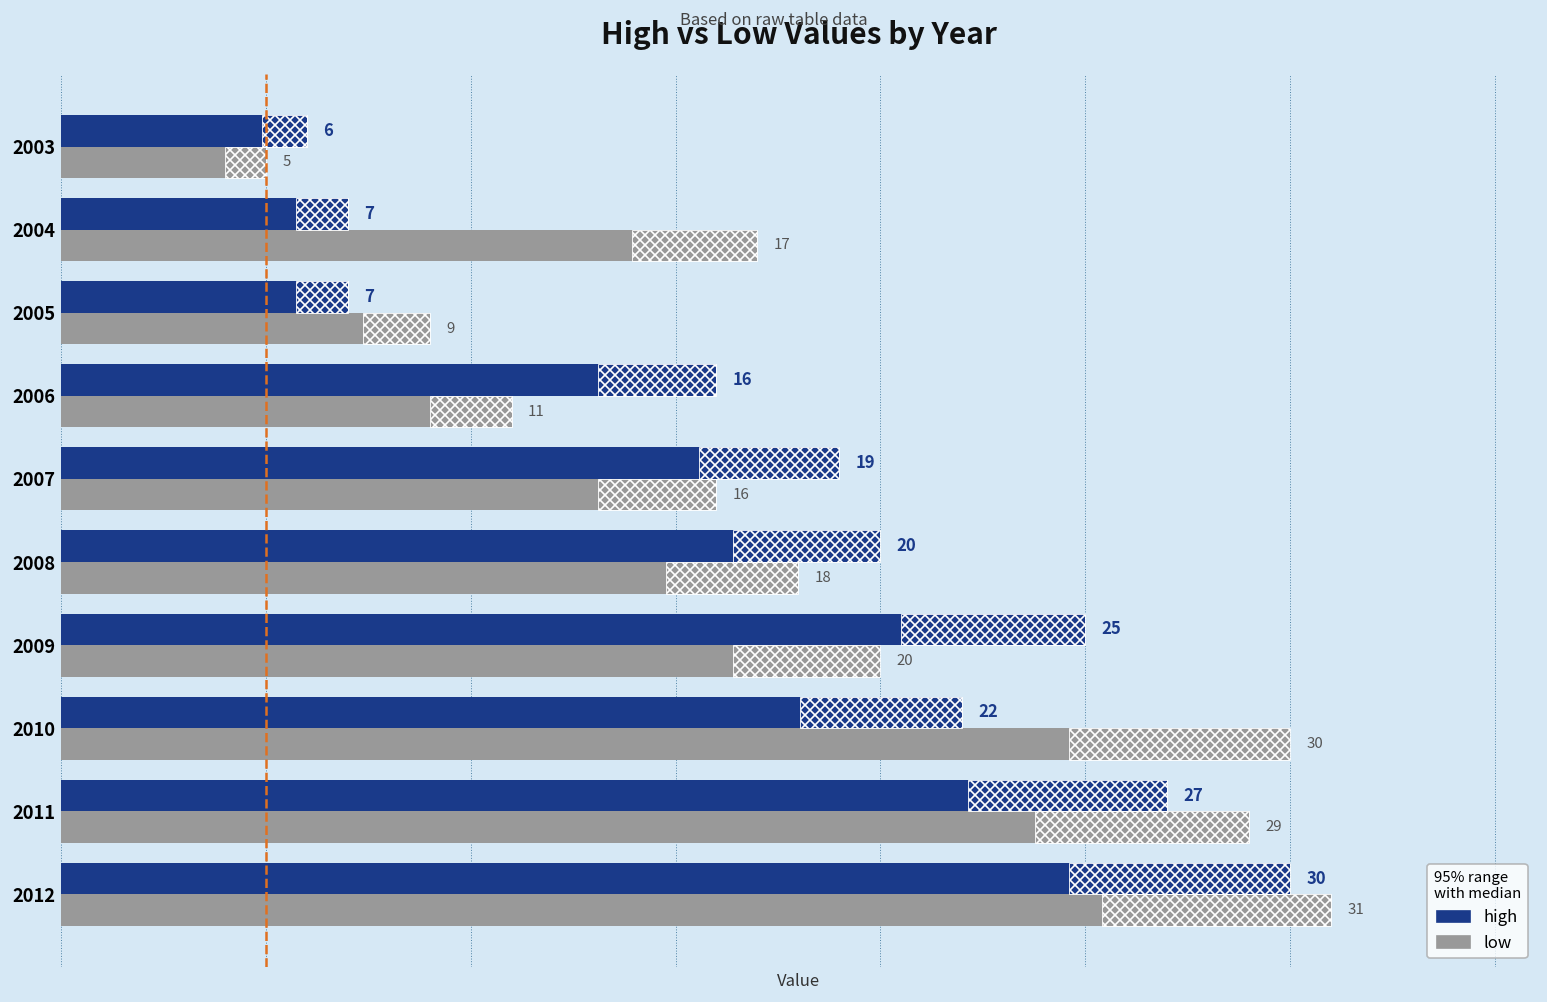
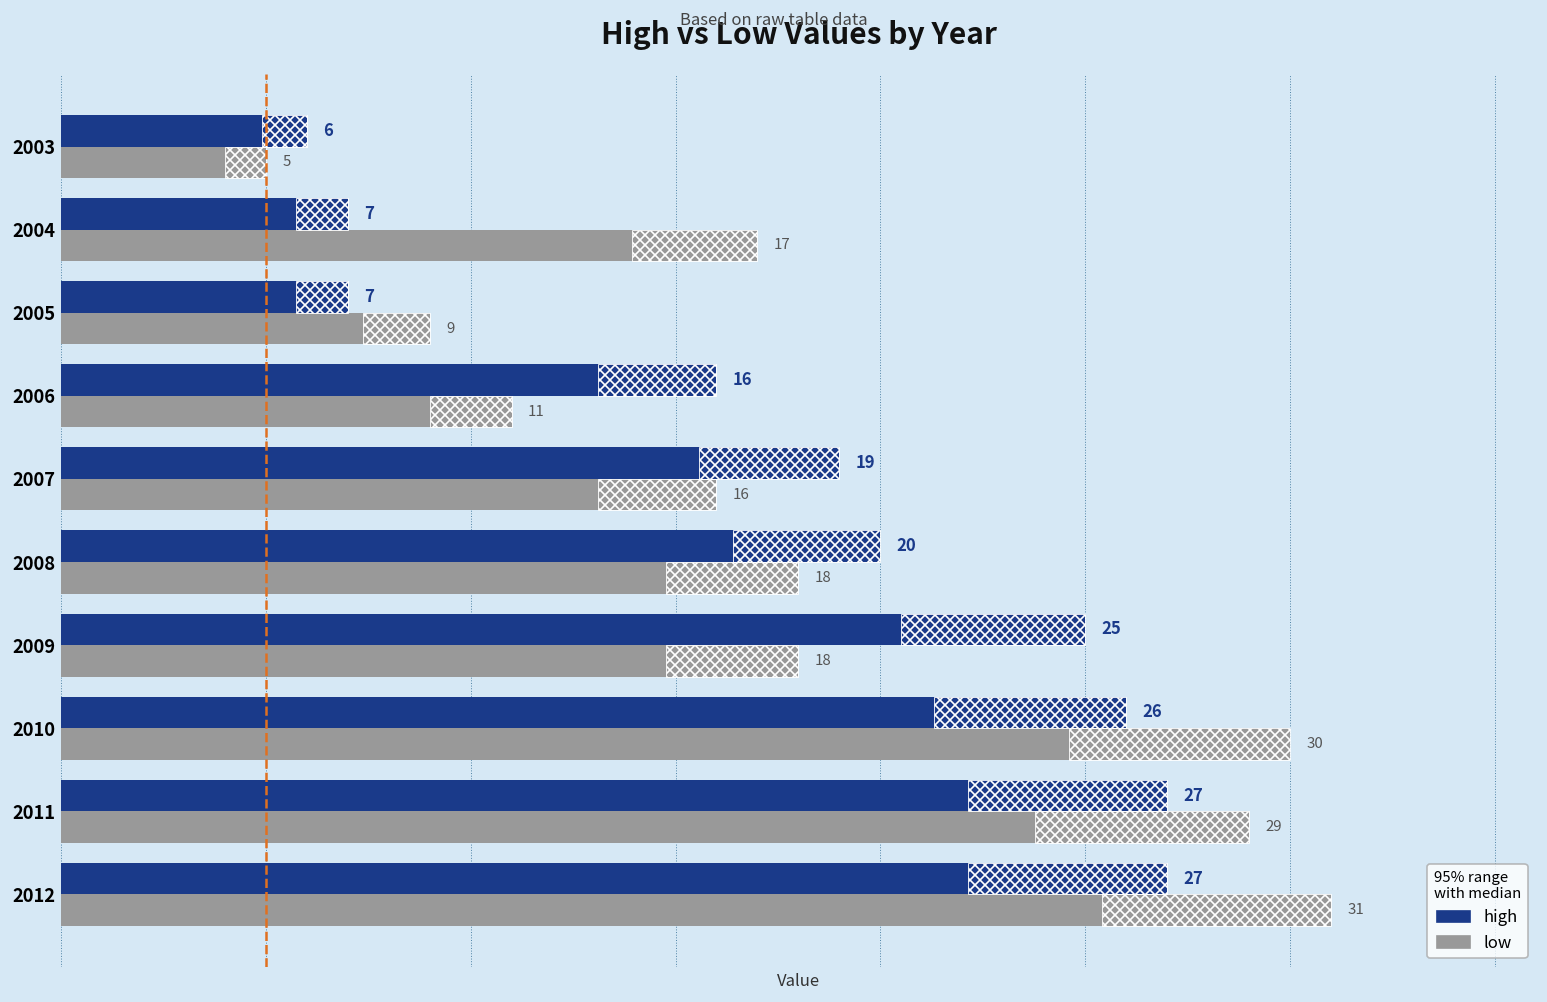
  {
    "high": {
      "2003": 6,
      "2004": 7,
      "2005": 7,
      "2006": 16,
      "2007": 19,
      "2008": 20,
      "2009": 25,
-     "2010": 22,
+     "2010": 26,
      "2011": 27,
-     "2012": 30
+     "2012": 27
    },
    "low": {
      "2003": 5,
      "2004": 17,
      "2005": 9,
      "2006": 11,
      "2007": 16,
      "2008": 18,
-     "2009": 20,
+     "2009": 18,
      "2010": 30,
      "2011": 29,
      "2012": 31
    }
  }
